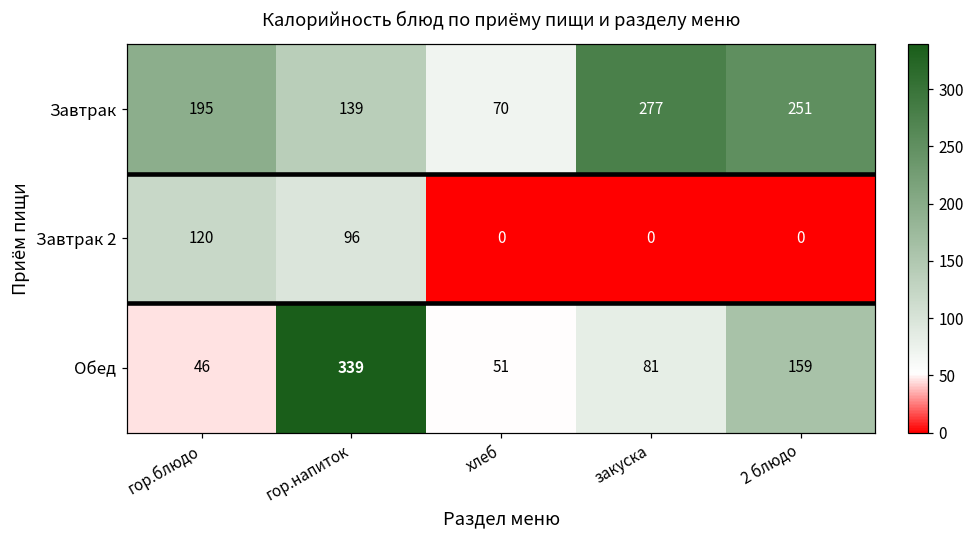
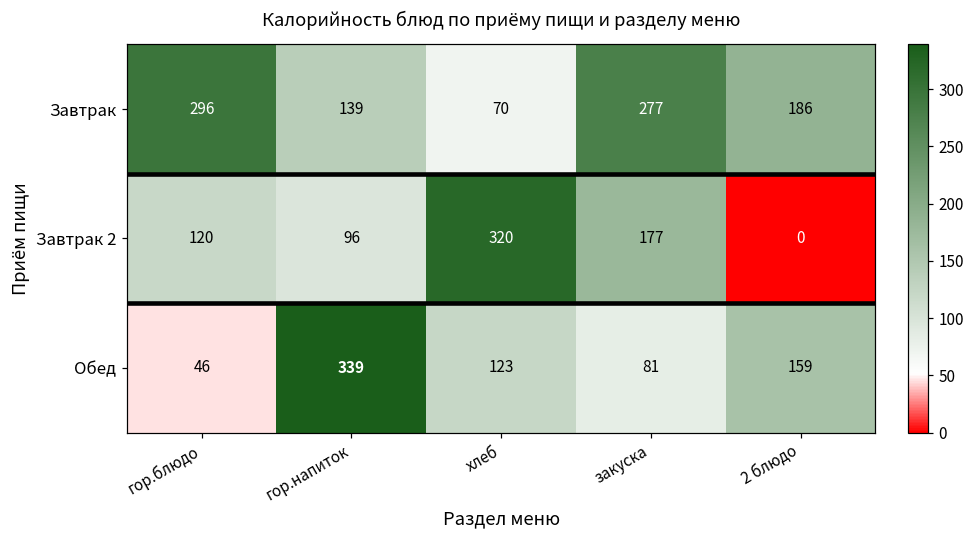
  {
    "Завтрак": {
-     "гор.блюдо": 195,
+     "гор.блюдо": 296,
      "гор.напиток": 139,
      "хлеб": 70,
      "закуска": 277,
-     "2 блюдо": 251
+     "2 блюдо": 186
    },
    "Завтрак 2": {
      "гор.блюдо": 120,
      "гор.напиток": 96,
-     "хлеб": 0,
-     "закуска": 0,
+     "хлеб": 320,
+     "закуска": 177,
      "2 блюдо": 0
    },
    "Обед": {
      "гор.блюдо": 46,
      "гор.напиток": 339,
-     "хлеб": 51,
+     "хлеб": 123,
      "закуска": 81,
      "2 блюдо": 159
    }
  }
